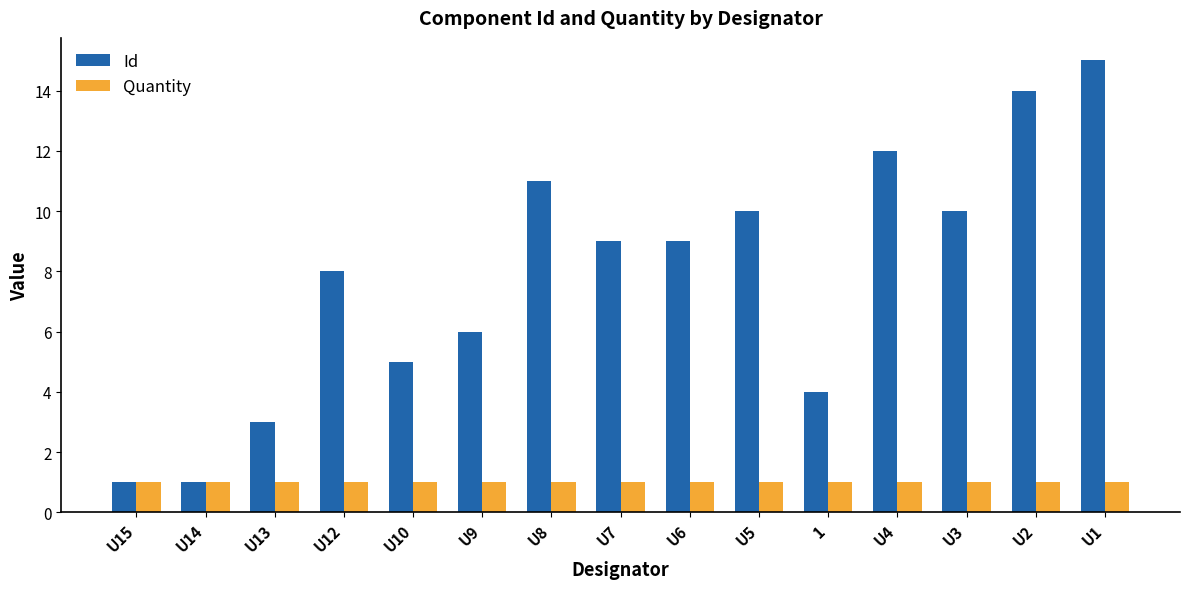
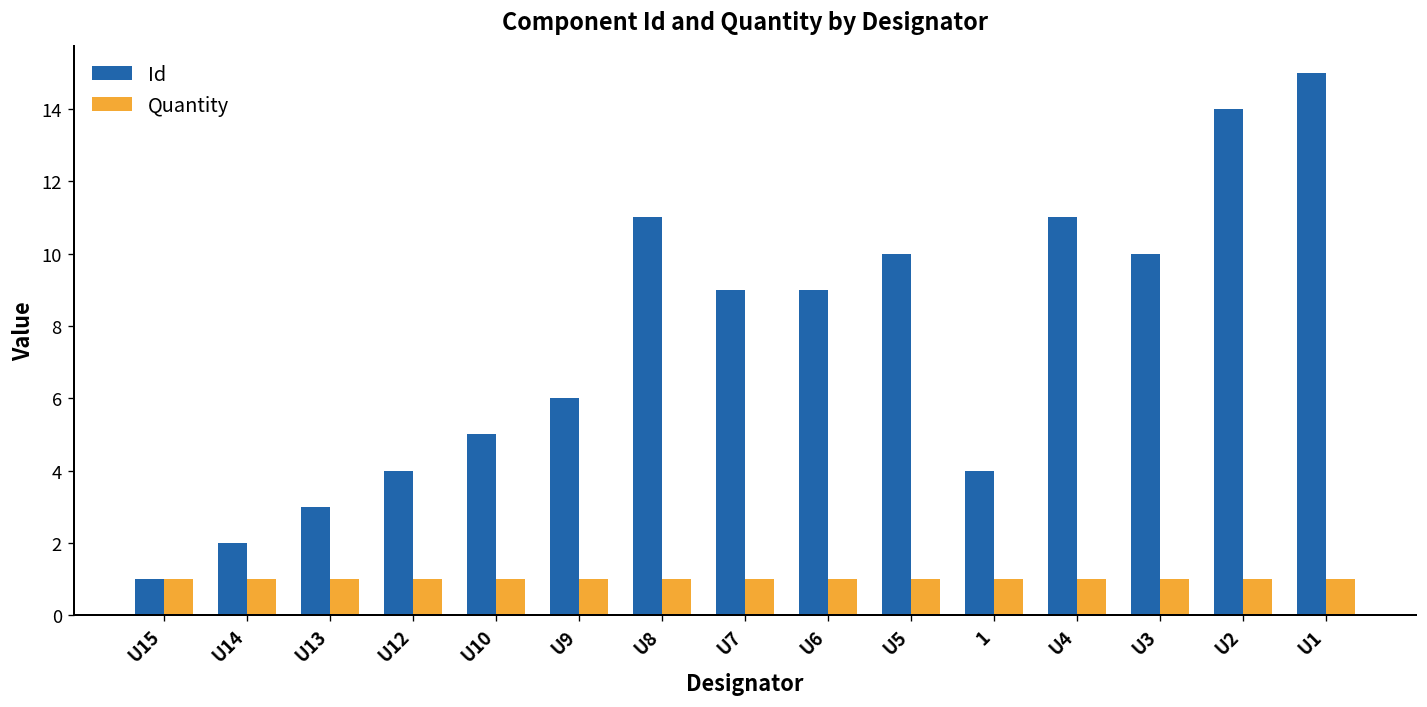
  {
    "Id": {
      "U15": 1,
-     "U14": 1,
+     "U14": 2,
      "U13": 3,
-     "U12": 8,
+     "U12": 4,
      "U10": 5,
      "U9": 6,
      "U8": 11,
      "U7": 9,
      "U6": 9,
      "U5": 10,
      "1": 4,
-     "U4": 12,
+     "U4": 11,
      "U3": 10,
      "U2": 14,
      "U1": 15
    },
    "Quantity": {
      "U15": 1,
      "U14": 1,
      "U13": 1,
      "U12": 1,
      "U10": 1,
      "U9": 1,
      "U8": 1,
      "U7": 1,
      "U6": 1,
      "U5": 1,
      "1": 1,
      "U4": 1,
      "U3": 1,
      "U2": 1,
      "U1": 1
    }
  }
